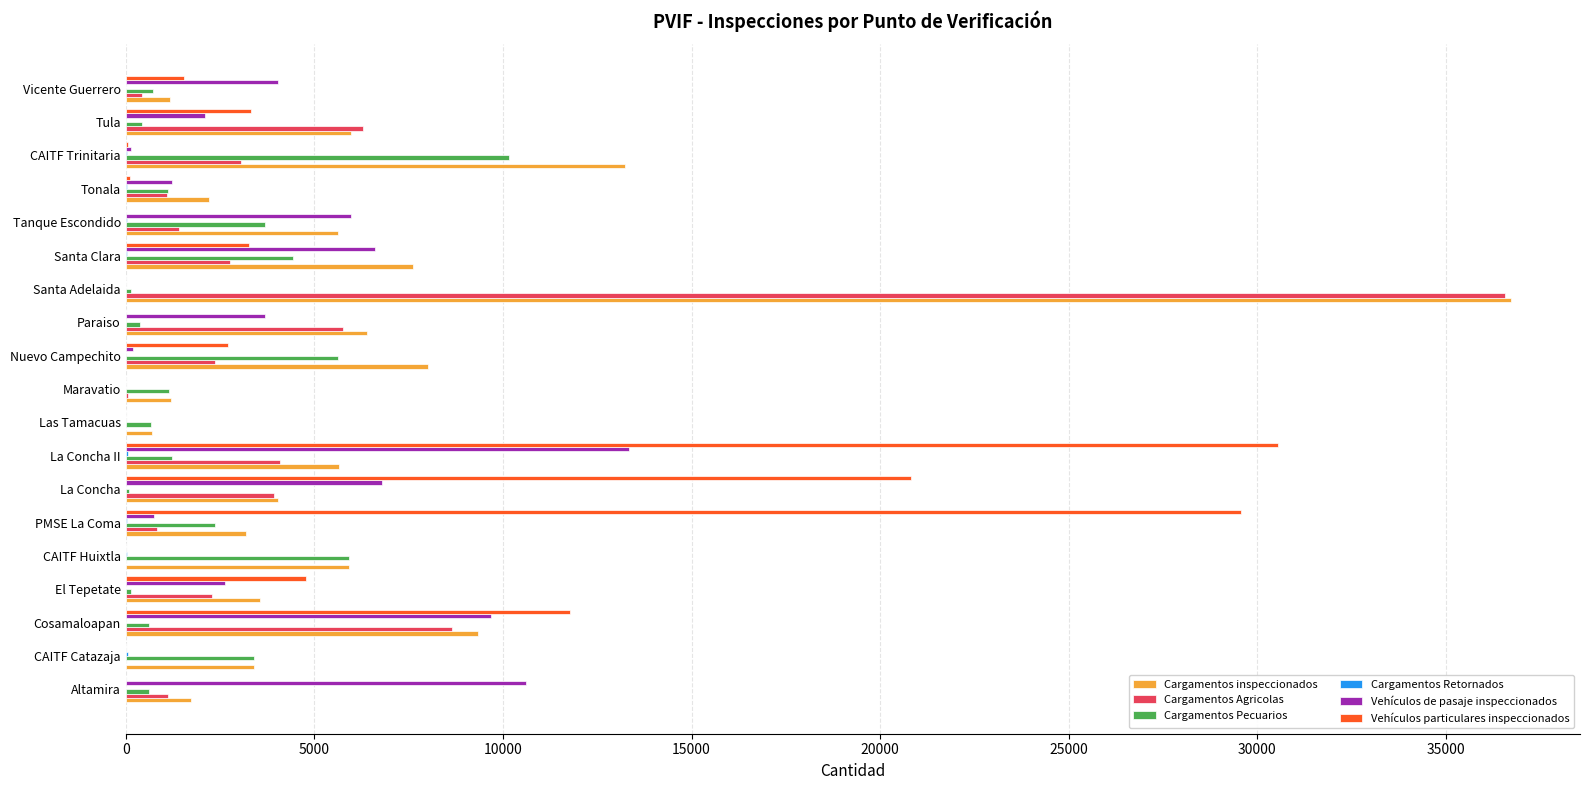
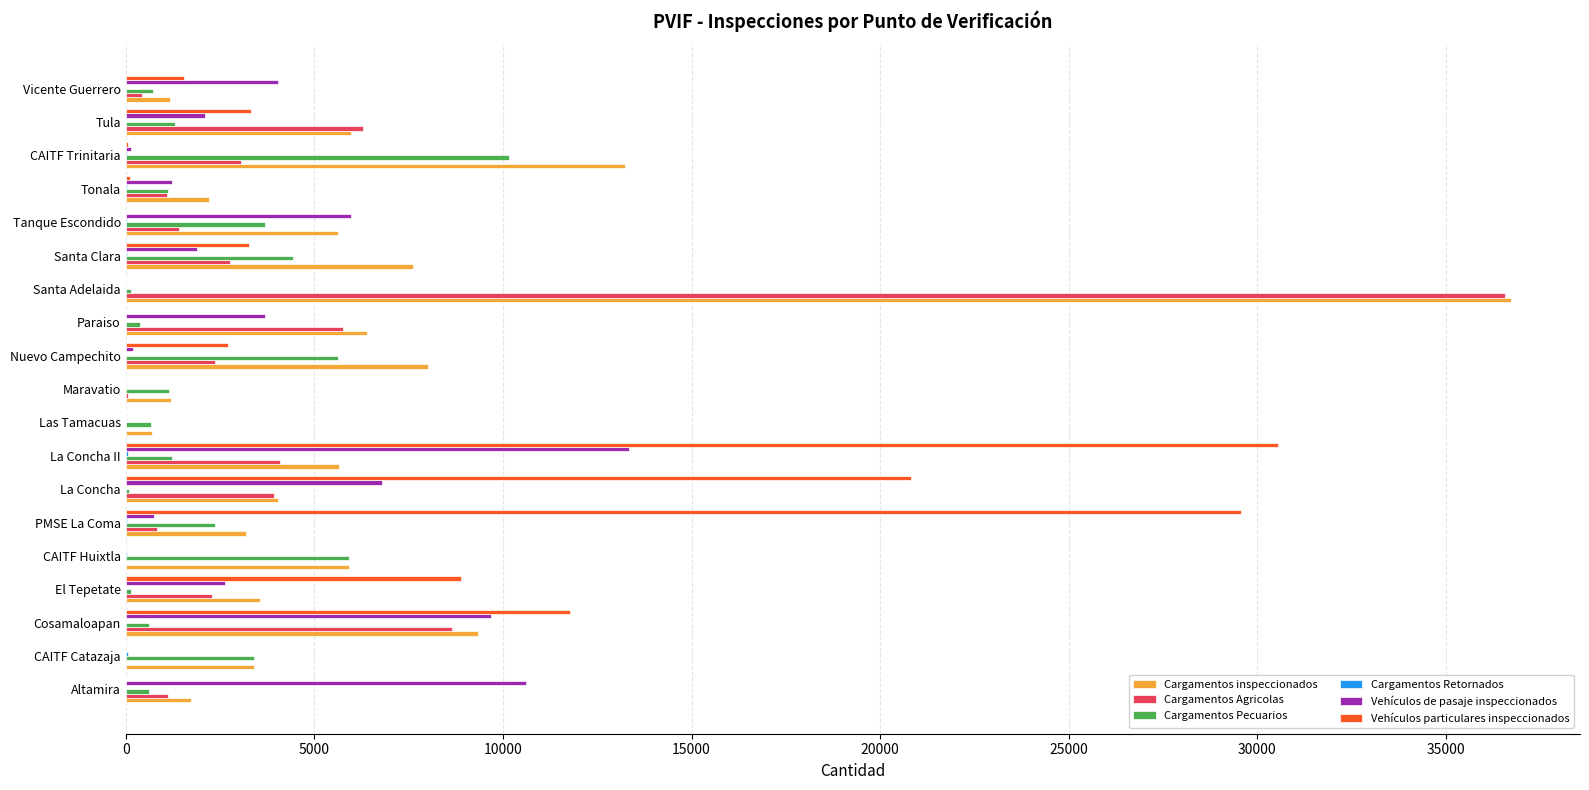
  {
    "Cargamentos inspeccionados": {
      "Vicente Guerrero": 1200,
      "Tula": 6000,
      "CAITF Trinitaria": 13200,
      "Tonala": 2200,
      "Tanque Escondido": 5600,
      "Santa Clara": 7600,
      "Santa Adelaida": 36700,
      "Paraiso": 6400,
      "Nuevo Campechito": 8000,
      "Maravatio": 1200,
      "Las Tamacuas": 700,
      "La Concha II": 5700,
      "La Concha": 4000,
      "PMSE La Coma": 3200,
      "CAITF Huixtla": 5900,
      "El Tepetate": 3600,
      "Cosamaloapan": 9300,
      "CAITF Catazaja": 3400,
      "Altamira": 1700
    },
    "Cargamentos Agricolas": {
      "Vicente Guerrero": 400,
      "Tula": 6300,
      "CAITF Trinitaria": 3100,
      "Tonala": 1100,
      "Tanque Escondido": 1400,
      "Santa Clara": 2800,
      "Santa Adelaida": 36600,
      "Paraiso": 5800,
      "Nuevo Campechito": 2400,
      "La Concha II": 4100,
      "La Concha": 3900,
      "PMSE La Coma": 800,
      "El Tepetate": 2300,
      "Cosamaloapan": 8700,
      "CAITF Catazaja": 0,
      "Altamira": 1100
    },
    "Cargamentos Pecuarios": {
      "Vicente Guerrero": 700,
-     "Tula": 400,
+     "Tula": 1300,
      "CAITF Trinitaria": 10200,
      "Tonala": 1100,
      "Tanque Escondido": 3700,
      "Santa Clara": 4400,
      "Santa Adelaida": 200,
      "Paraiso": 400,
      "Nuevo Campechito": 5600,
      "Maravatio": 1100,
      "Las Tamacuas": 700,
      "La Concha II": 1200,
      "La Concha": 100,
      "PMSE La Coma": 2400,
      "CAITF Huixtla": 5900,
      "El Tepetate": 100,
      "Cosamaloapan": 600,
      "CAITF Catazaja": 3400,
      "Altamira": 600
    },
    "Cargamentos Retornados": {
      "Santa Adelaida": 0
    },
    "Vehículos de pasaje inspeccionados": {
      "Vicente Guerrero": 4000,
      "Tula": 2100,
      "CAITF Trinitaria": 200,
      "Tonala": 1200,
      "Tanque Escondido": 6000,
-     "Santa Clara": 6600,
+     "Santa Clara": 1900,
      "Santa Adelaida": 0,
      "Paraiso": 3700,
      "Nuevo Campechito": 200,
      "Maravatio": 0,
      "Las Tamacuas": 0,
      "La Concha II": 13300,
      "La Concha": 6800,
      "PMSE La Coma": 700,
      "CAITF Huixtla": 0,
      "El Tepetate": 2600,
      "Cosamaloapan": 9700,
      "CAITF Catazaja": 0,
      "Altamira": 10600
    },
    "Vehículos particulares inspeccionados": {
      "Vicente Guerrero": 1500,
      "Tula": 3300,
      "CAITF Trinitaria": 100,
      "Tonala": 100,
      "Santa Clara": 3300,
      "Santa Adelaida": 0,
      "Paraiso": 0,
      "Nuevo Campechito": 2700,
      "Maravatio": 0,
      "Las Tamacuas": 0,
      "La Concha II": 30500,
      "La Concha": 20800,
      "PMSE La Coma": 29600,
      "CAITF Huixtla": 0,
-     "El Tepetate": 4800,
+     "El Tepetate": 8900,
      "Cosamaloapan": 11800,
      "CAITF Catazaja": 0
    }
  }
